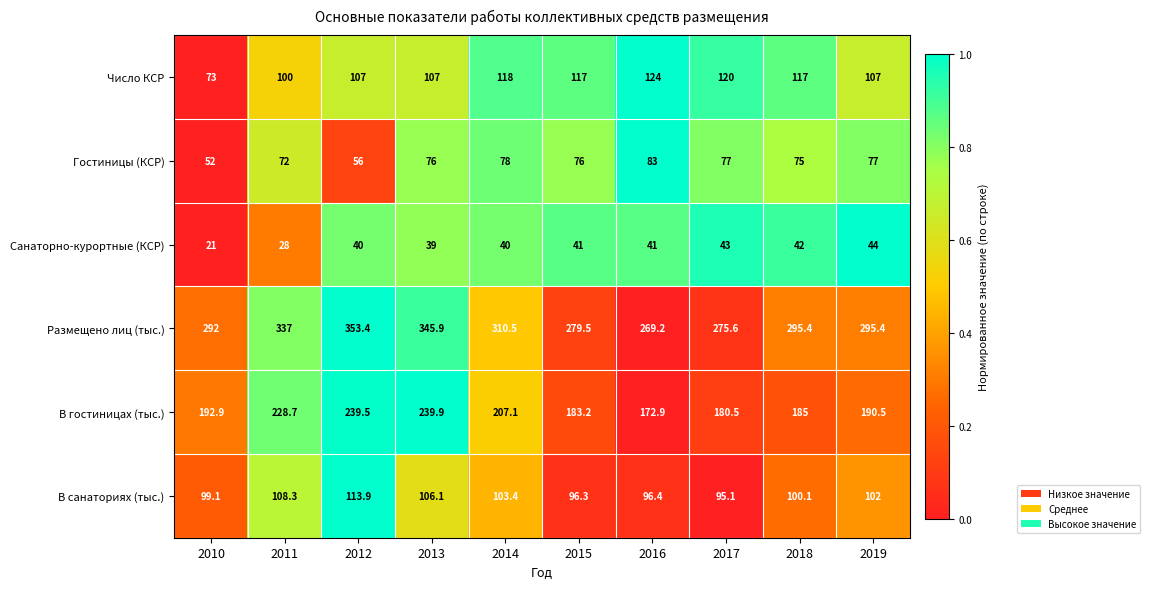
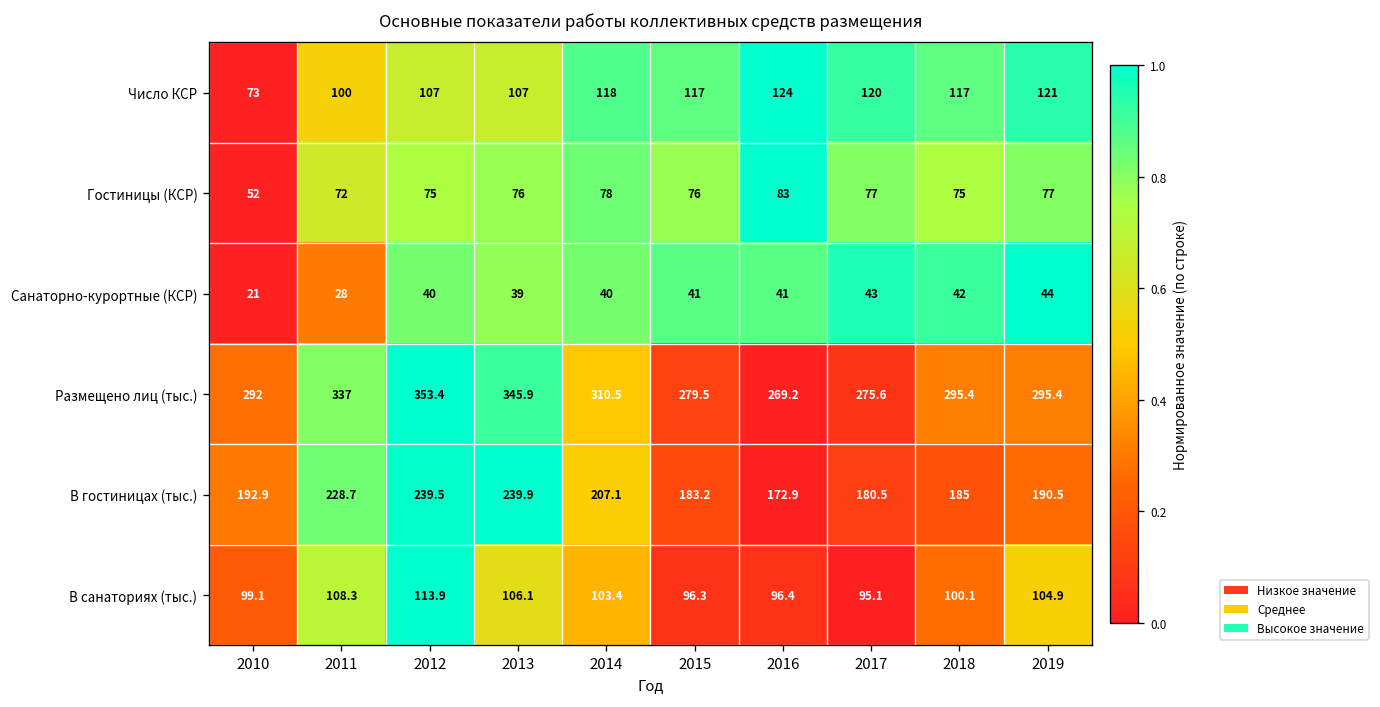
  {
    "Число КСР": {
      "2010": 73,
      "2011": 100,
      "2012": 107,
      "2013": 107,
      "2014": 118,
      "2015": 117,
      "2016": 124,
      "2017": 120,
      "2018": 117,
-     "2019": 107
+     "2019": 121
    },
    "Гостиницы (КСР)": {
      "2010": 52,
      "2011": 72,
-     "2012": 56,
+     "2012": 75,
      "2013": 76,
      "2014": 78,
      "2015": 76,
      "2016": 83,
      "2017": 77,
      "2018": 75,
      "2019": 77
    },
    "Санаторно-курортные (КСР)": {
      "2010": 21,
      "2011": 28,
      "2012": 40,
      "2013": 39,
      "2014": 40,
      "2015": 41,
      "2016": 41,
      "2017": 43,
      "2018": 42,
      "2019": 44
    },
    "Размещено лиц (тыс.)": {
      "2010": 292,
      "2011": 337,
      "2012": 353.4,
      "2013": 345.9,
      "2014": 310.5,
      "2015": 279.5,
      "2016": 269.2,
      "2017": 275.6,
      "2018": 295.4,
      "2019": 295.4
    },
    "В гостиницах (тыс.)": {
      "2010": 192.9,
      "2011": 228.7,
      "2012": 239.5,
      "2013": 239.9,
      "2014": 207.1,
      "2015": 183.2,
      "2016": 172.9,
      "2017": 180.5,
      "2018": 185,
      "2019": 190.5
    },
    "В санаториях (тыс.)": {
      "2010": 99.1,
      "2011": 108.3,
      "2012": 113.9,
      "2013": 106.1,
      "2014": 103.4,
      "2015": 96.3,
      "2016": 96.4,
      "2017": 95.1,
      "2018": 100.1,
-     "2019": 102
+     "2019": 104.9
    }
  }
